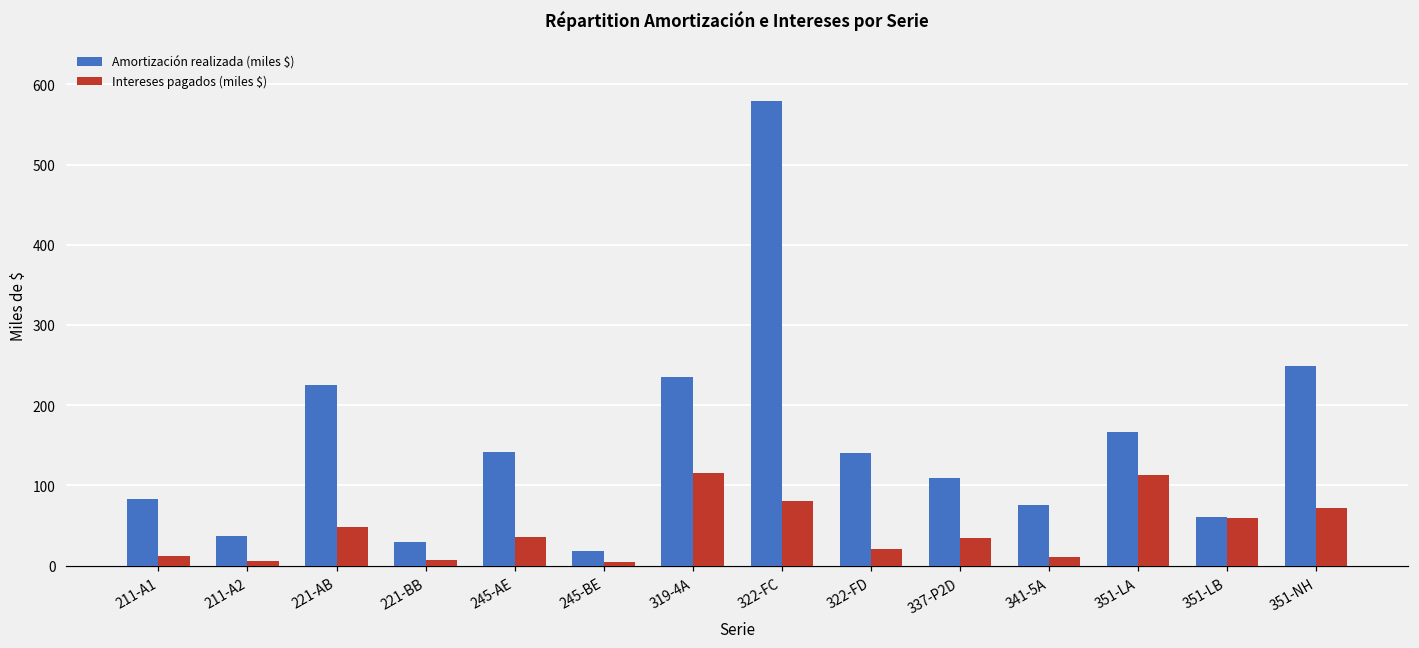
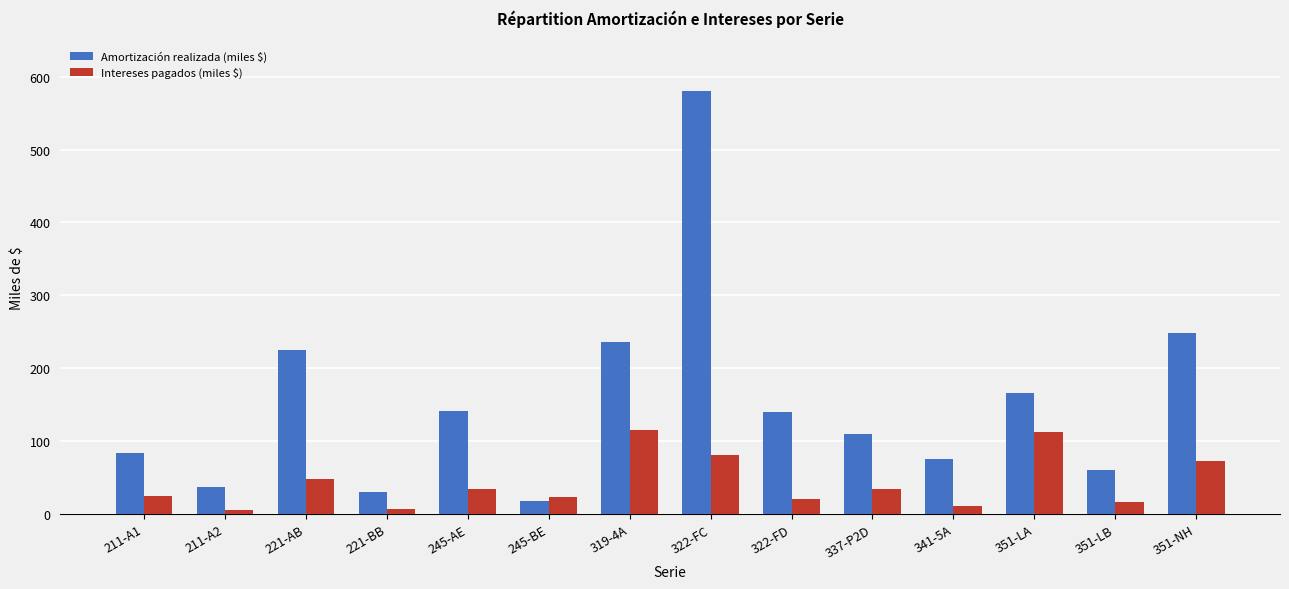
  {
    "Amortización realizada (miles $)": {
      "211-A1": 80,
      "211-A2": 40,
      "221-AB": 220,
      "221-BB": 30,
      "245-AE": 140,
      "245-BE": 20,
      "319-4A": 240,
      "322-FC": 580,
      "322-FD": 140,
      "337-P2D": 110,
      "341-5A": 80,
      "351-LA": 170,
      "351-LB": 60,
      "351-NH": 250
    },
    "Intereses pagados (miles $)": {
-     "211-A1": 10,
+     "211-A1": 20,
      "211-A2": 10,
      "221-AB": 50,
      "221-BB": 10,
      "245-AE": 40,
-     "245-BE": 0,
+     "245-BE": 20,
      "319-4A": 120,
      "322-FC": 80,
      "322-FD": 20,
      "337-P2D": 30,
      "341-5A": 10,
      "351-LA": 110,
-     "351-LB": 60,
+     "351-LB": 20,
      "351-NH": 70
    }
  }
